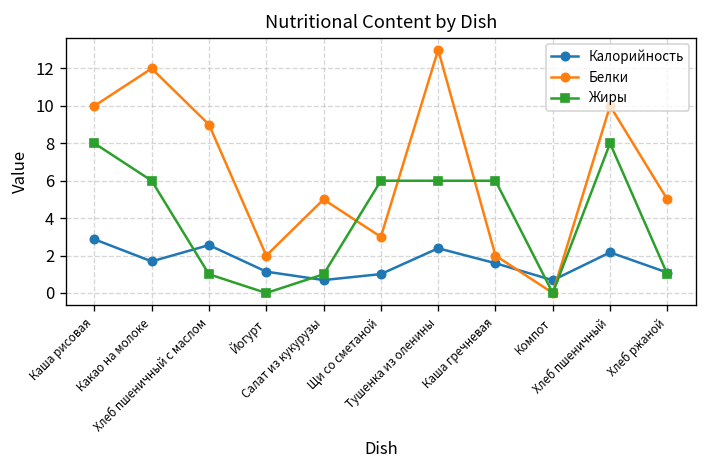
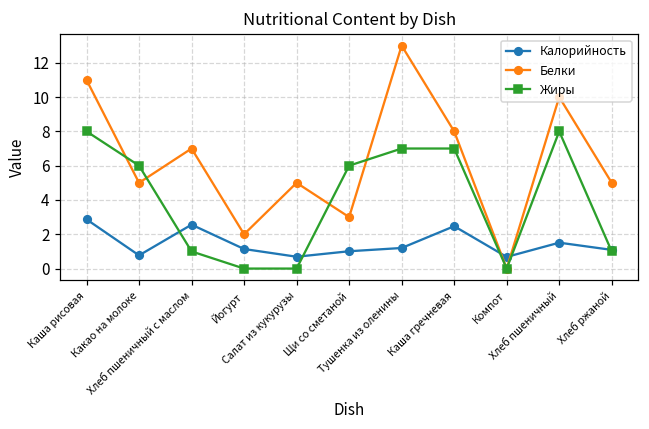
  {
    "Калорийность": {
      "Каша рисовая": 2.9,
-     "Какао на молоке": 1.7,
+     "Какао на молоке": 0.8,
      "Хлеб пшеничный с маслом": 2.6,
      "Йогурт": 1.1,
      "Салат из кукурузы": 0.7,
      "Щи со сметаной": 1.0,
-     "Тушенка из оленины": 2.4,
-     "Каша гречневая": 1.6,
+     "Тушенка из оленины": 1.2,
+     "Каша гречневая": 2.5,
      "Компот": 0.7,
-     "Хлеб пшеничный": 2.2
+     "Хлеб пшеничный": 1.5
    },
    "Белки": {
-     "Каша рисовая": 10,
-     "Какао на молоке": 12,
-     "Хлеб пшеничный с маслом": 9,
+     "Каша рисовая": 11,
+     "Какао на молоке": 5,
+     "Хлеб пшеничный с маслом": 7,
      "Йогурт": 2,
      "Салат из кукурузы": 5,
      "Щи со сметаной": 3,
      "Тушенка из оленины": 13,
-     "Каша гречневая": 2,
+     "Каша гречневая": 8,
      "Хлеб пшеничный": 10,
      "Хлеб ржаной": 5
    },
    "Жиры": {
      "Каша рисовая": 8,
      "Какао на молоке": 6,
      "Хлеб пшеничный с маслом": 1,
      "Йогурт": 0,
-     "Салат из кукурузы": 1,
+     "Салат из кукурузы": 0,
      "Щи со сметаной": 6,
-     "Тушенка из оленины": 6,
-     "Каша гречневая": 6,
+     "Тушенка из оленины": 7,
+     "Каша гречневая": 7,
      "Хлеб пшеничный": 8
    }
  }
